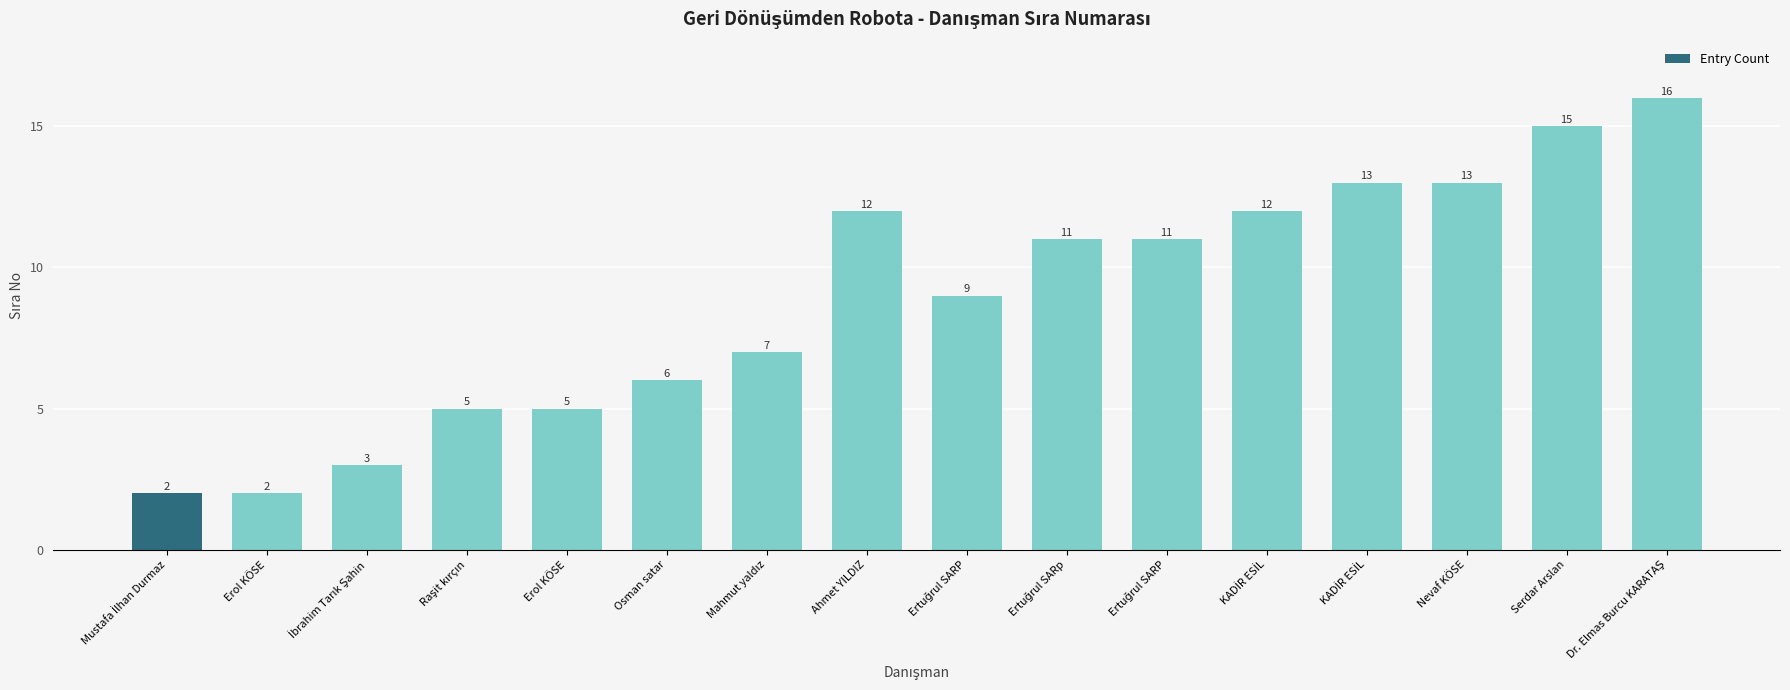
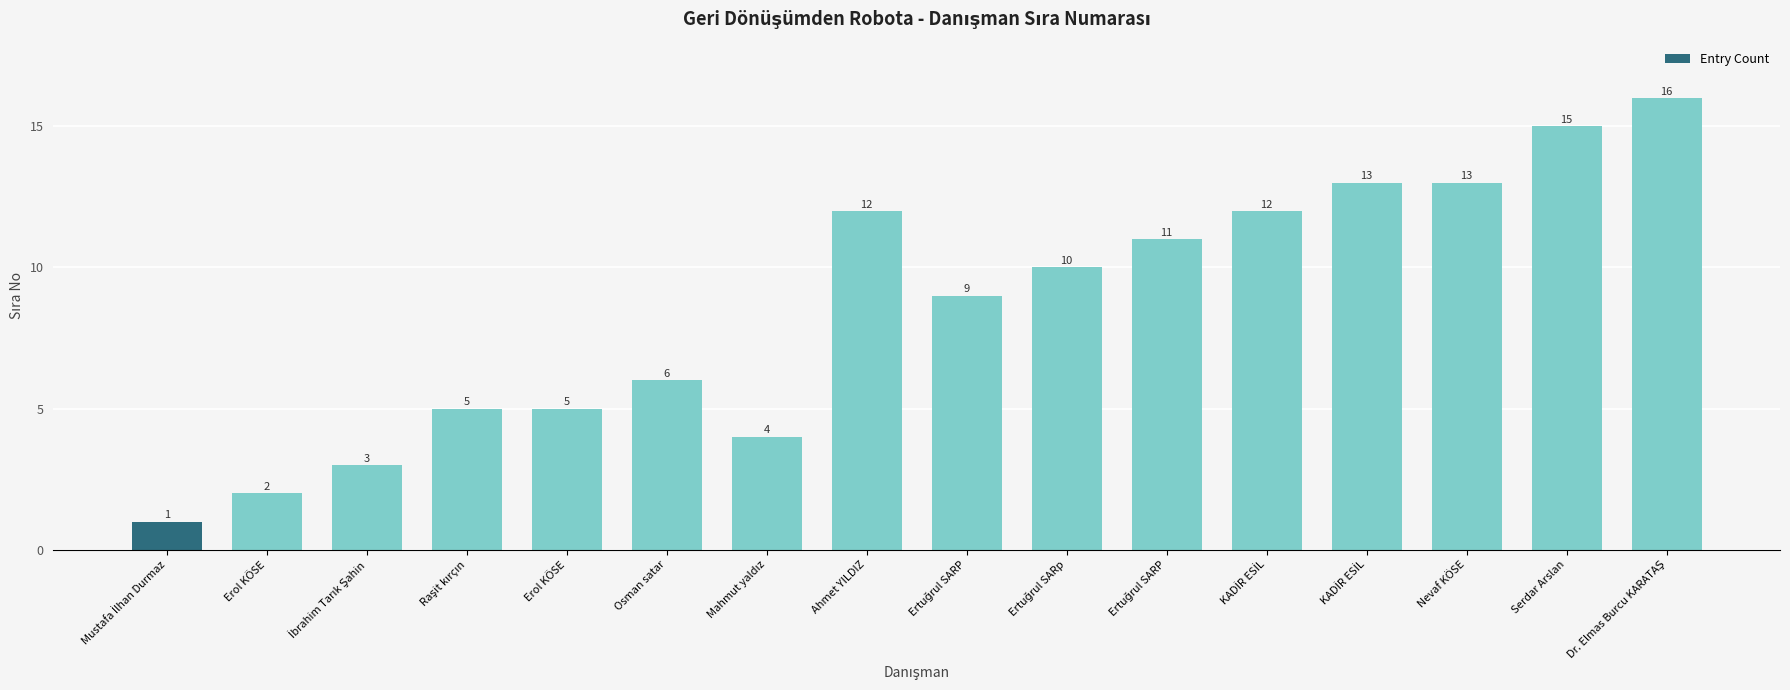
  {
-   "Mustafa İlhan Durmaz": 2,
+   "Mustafa İlhan Durmaz": 1,
    "İbrahim Tarık Şahin": 3,
    "Raşit kırçın": 5,
    "Osman satar": 6,
-   "Mahmut yaldız": 7,
+   "Mahmut yaldız": 4,
    "Ahmet YILDIZ": 12,
-   "Ertuğrul SARp": 11,
+   "Ertuğrul SARp": 10,
    "Nevaf KÖSE": 13,
    "Serdar Arslan": 15,
    "Dr. Elmas Burcu KARATAŞ": 16
  }
